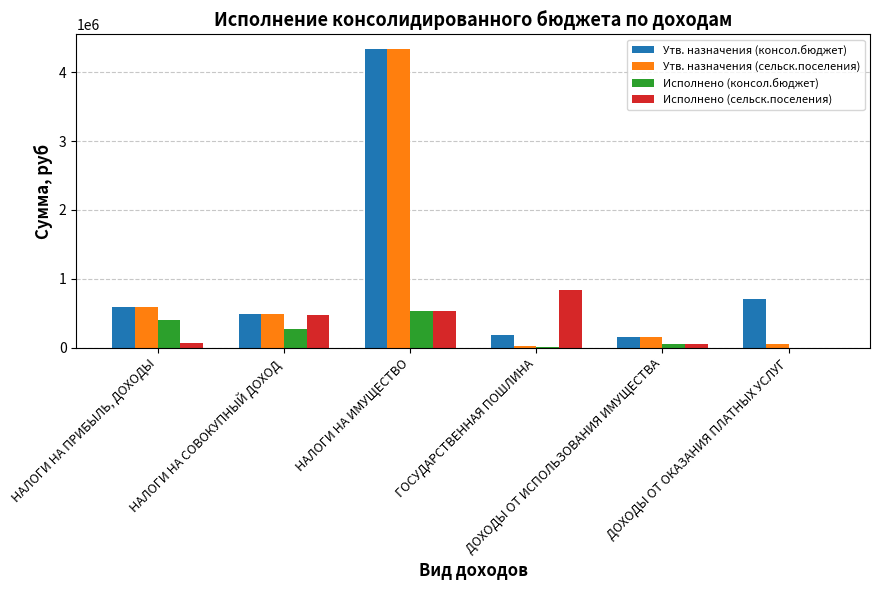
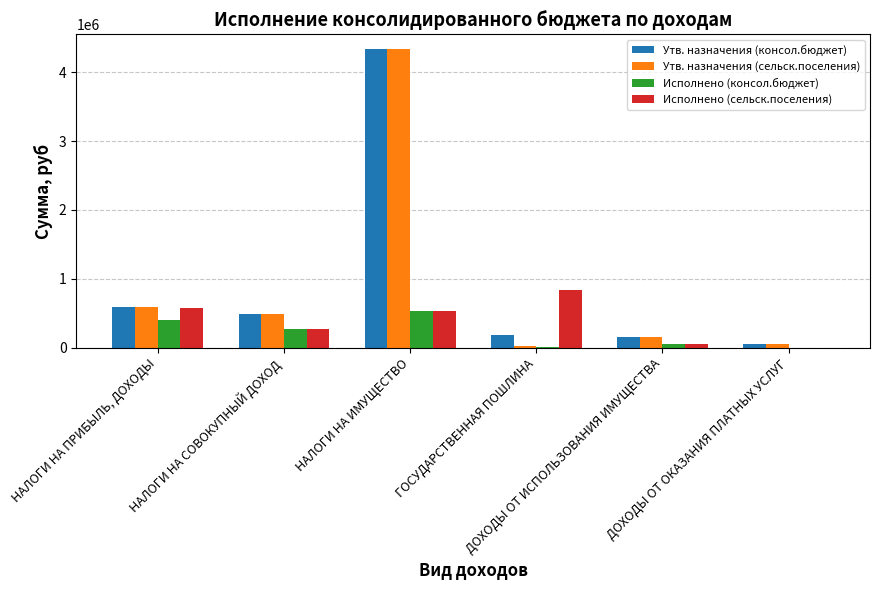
  {
    "Утв. назначения (консол.бюджет)": {
      "НАЛОГИ НА ПРИБЫЛЬ, ДОХОДЫ": 600000,
      "НАЛОГИ НА СОВОКУПНЫЙ ДОХОД": 500000,
      "НАЛОГИ НА ИМУЩЕСТВО": 4300000,
      "ГОСУДАРСТВЕННАЯ ПОШЛИНА": 200000,
      "ДОХОДЫ ОТ ИСПОЛЬЗОВАНИЯ ИМУЩЕСТВА": 200000,
-     "ДОХОДЫ ОТ ОКАЗАНИЯ ПЛАТНЫХ УСЛУГ": 700000
+     "ДОХОДЫ ОТ ОКАЗАНИЯ ПЛАТНЫХ УСЛУГ": 100000
    },
    "Утв. назначения (сельск.поселения)": {
      "НАЛОГИ НА ПРИБЫЛЬ, ДОХОДЫ": 600000,
      "НАЛОГИ НА СОВОКУПНЫЙ ДОХОД": 500000,
      "НАЛОГИ НА ИМУЩЕСТВО": 4300000,
      "ДОХОДЫ ОТ ИСПОЛЬЗОВАНИЯ ИМУЩЕСТВА": 200000,
      "ДОХОДЫ ОТ ОКАЗАНИЯ ПЛАТНЫХ УСЛУГ": 100000
    },
    "Исполнено (консол.бюджет)": {
      "НАЛОГИ НА ПРИБЫЛЬ, ДОХОДЫ": 400000,
      "НАЛОГИ НА СОВОКУПНЫЙ ДОХОД": 300000,
      "НАЛОГИ НА ИМУЩЕСТВО": 500000,
      "ДОХОДЫ ОТ ИСПОЛЬЗОВАНИЯ ИМУЩЕСТВА": 100000,
      "ДОХОДЫ ОТ ОКАЗАНИЯ ПЛАТНЫХ УСЛУГ": 0
    },
    "Исполнено (сельск.поселения)": {
-     "НАЛОГИ НА ПРИБЫЛЬ, ДОХОДЫ": 100000,
-     "НАЛОГИ НА СОВОКУПНЫЙ ДОХОД": 500000,
+     "НАЛОГИ НА ПРИБЫЛЬ, ДОХОДЫ": 600000,
+     "НАЛОГИ НА СОВОКУПНЫЙ ДОХОД": 300000,
      "НАЛОГИ НА ИМУЩЕСТВО": 500000,
      "ГОСУДАРСТВЕННАЯ ПОШЛИНА": 800000,
      "ДОХОДЫ ОТ ИСПОЛЬЗОВАНИЯ ИМУЩЕСТВА": 100000,
      "ДОХОДЫ ОТ ОКАЗАНИЯ ПЛАТНЫХ УСЛУГ": 0
    }
  }
